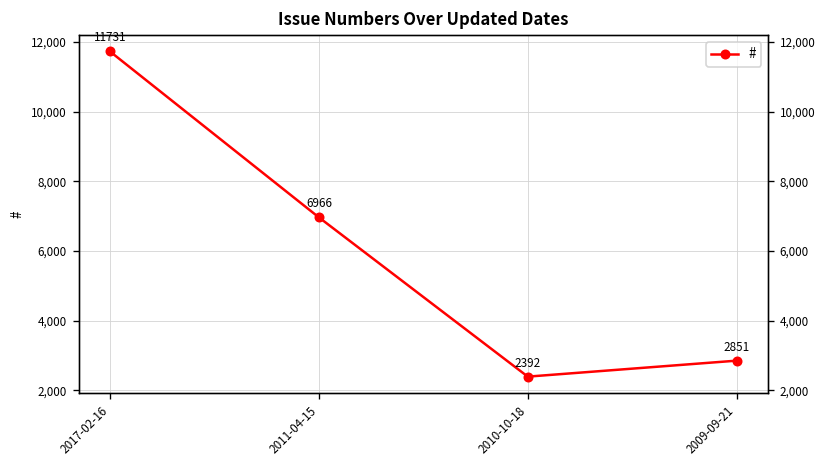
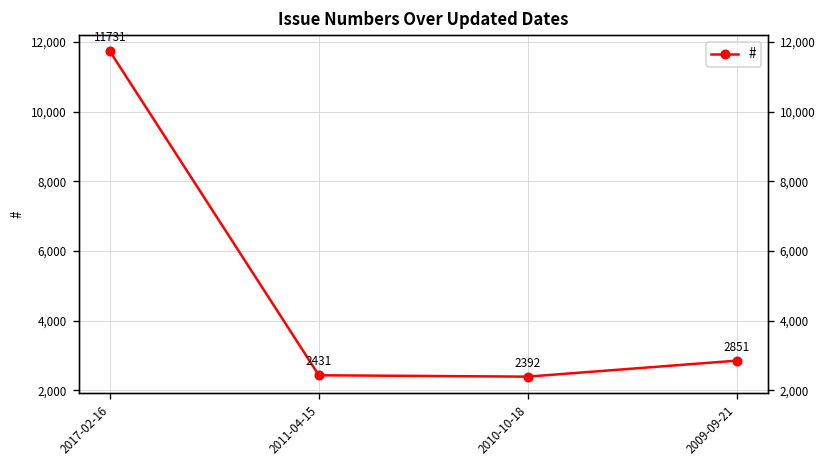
  {
    "2017-02-16": 11731,
-   "2011-04-15": 6966,
+   "2011-04-15": 2431,
    "2010-10-18": 2392,
    "2009-09-21": 2851
  }
